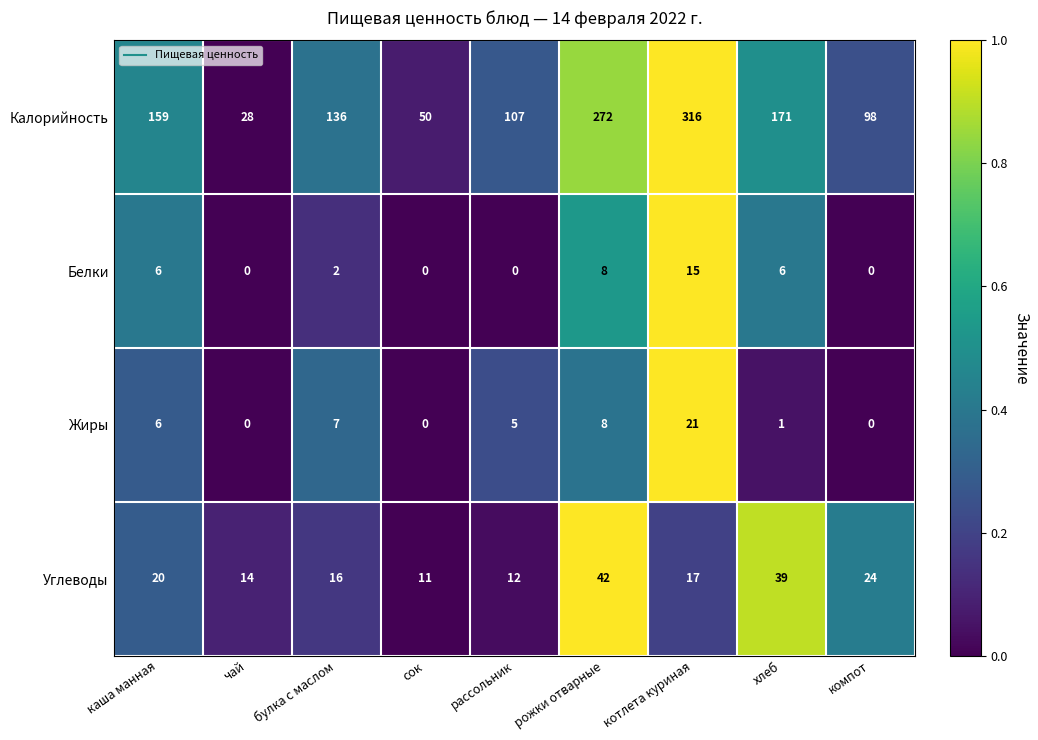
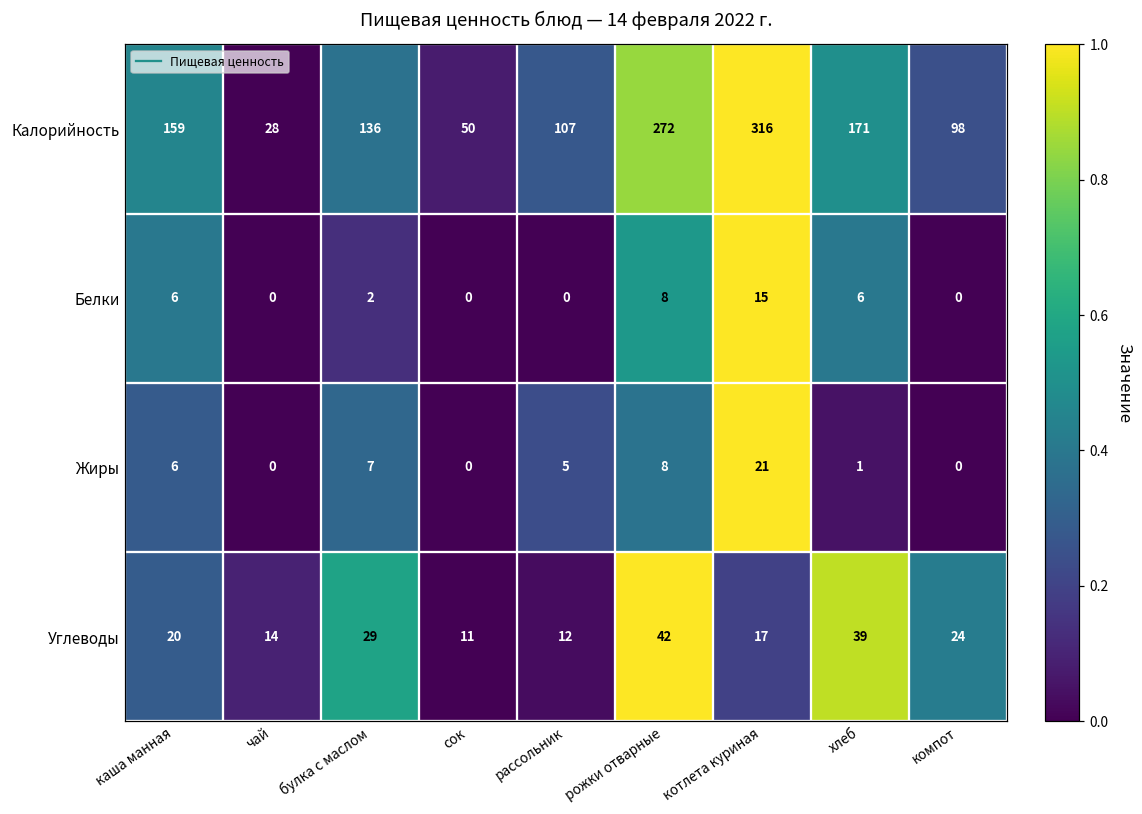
  {
    "Калорийность": {
      "каша манная": 159,
      "чай": 28,
      "булка с маслом": 136,
      "сок": 50,
      "рассольник": 107,
      "рожки отварные": 272,
      "котлета куриная": 316,
      "хлеб": 171,
      "компот": 98
    },
    "Белки": {
      "каша манная": 6,
      "чай": 0,
      "булка с маслом": 2,
      "сок": 0,
      "рассольник": 0,
      "рожки отварные": 8,
      "котлета куриная": 15,
      "хлеб": 6,
      "компот": 0
    },
    "Жиры": {
      "каша манная": 6,
      "чай": 0,
      "булка с маслом": 7,
      "сок": 0,
      "рассольник": 5,
      "рожки отварные": 8,
      "котлета куриная": 21,
      "хлеб": 1,
      "компот": 0
    },
    "Углеводы": {
      "каша манная": 20,
      "чай": 14,
-     "булка с маслом": 16,
+     "булка с маслом": 29,
      "сок": 11,
      "рассольник": 12,
      "рожки отварные": 42,
      "котлета куриная": 17,
      "хлеб": 39,
      "компот": 24
    }
  }
